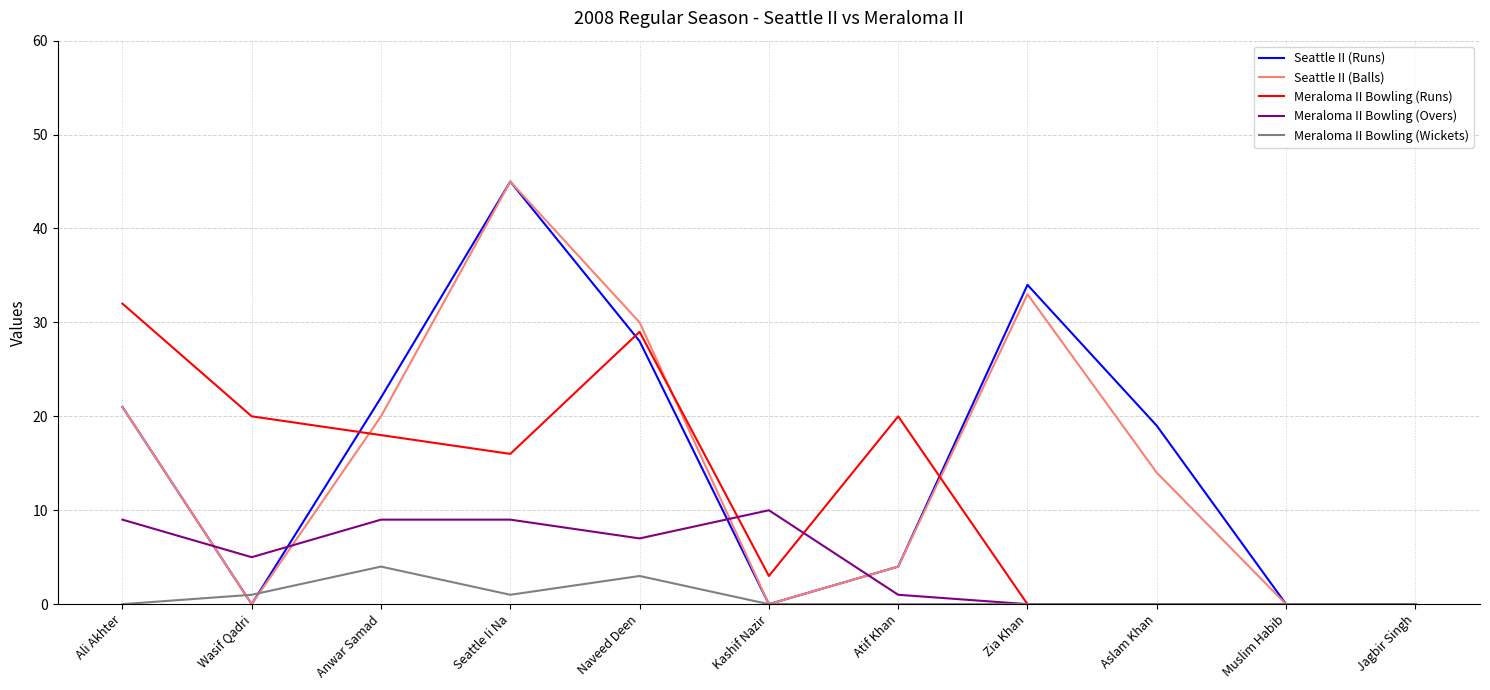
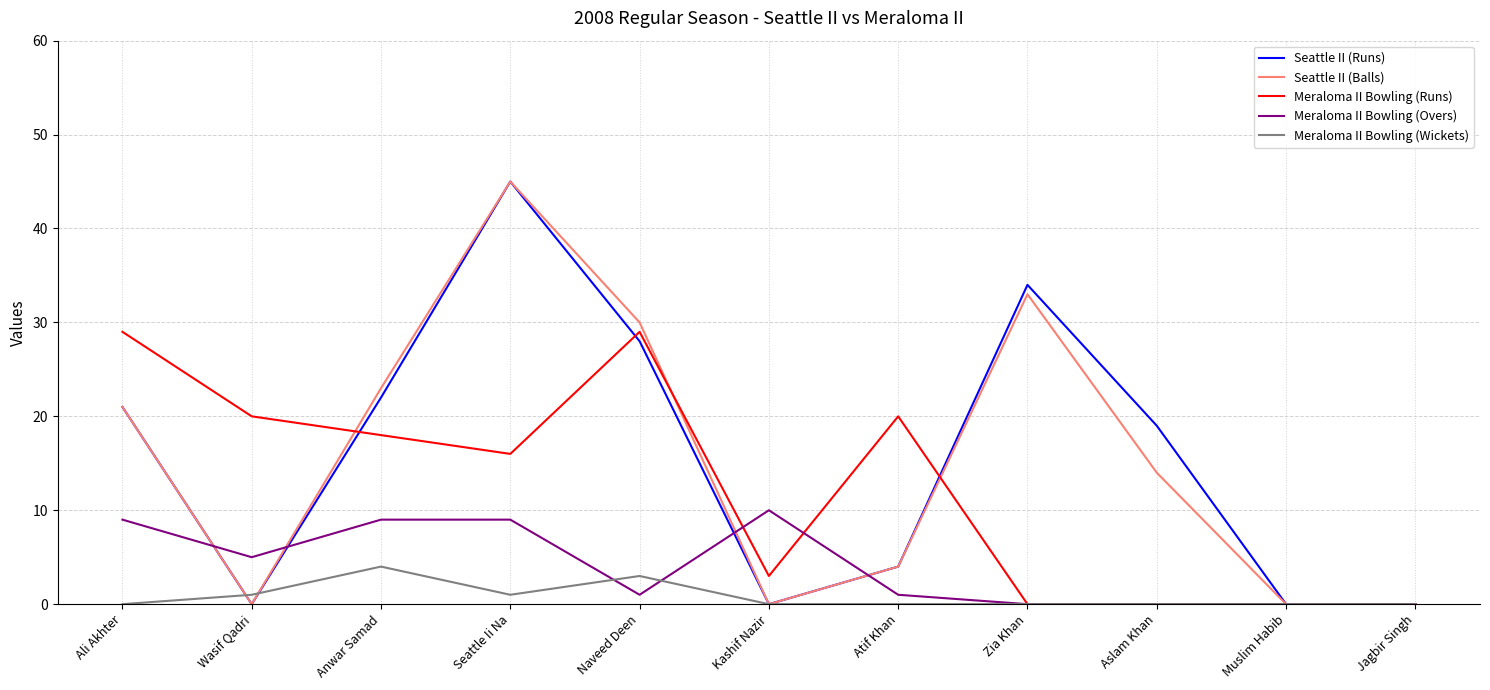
  {
    "Seattle II (Runs)": {
      "Anwar Samad": 22,
      "Naveed Deen": 28,
      "Zia Khan": 34,
      "Aslam Khan": 19
    },
    "Seattle II (Balls)": {
-     "Anwar Samad": 20,
+     "Anwar Samad": 23,
      "Naveed Deen": 30,
      "Zia Khan": 33,
      "Aslam Khan": 14
    },
    "Meraloma II Bowling (Runs)": {
-     "Ali Akhter": 32,
+     "Ali Akhter": 29,
      "Wasif Qadri": 20,
      "Anwar Samad": 18,
      "Seattle Ii Na": 16,
      "Naveed Deen": 29,
      "Kashif Nazir": 3,
      "Atif Khan": 20
    },
    "Meraloma II Bowling (Overs)": {
      "Ali Akhter": 9,
      "Wasif Qadri": 5,
      "Anwar Samad": 9,
      "Seattle Ii Na": 9,
-     "Naveed Deen": 7,
+     "Naveed Deen": 1,
      "Kashif Nazir": 10,
      "Atif Khan": 1
    },
    "Meraloma II Bowling (Wickets)": {
      "Ali Akhter": 0,
      "Wasif Qadri": 1,
      "Anwar Samad": 4,
      "Seattle Ii Na": 1,
      "Naveed Deen": 3,
      "Atif Khan": 0
    }
  }
